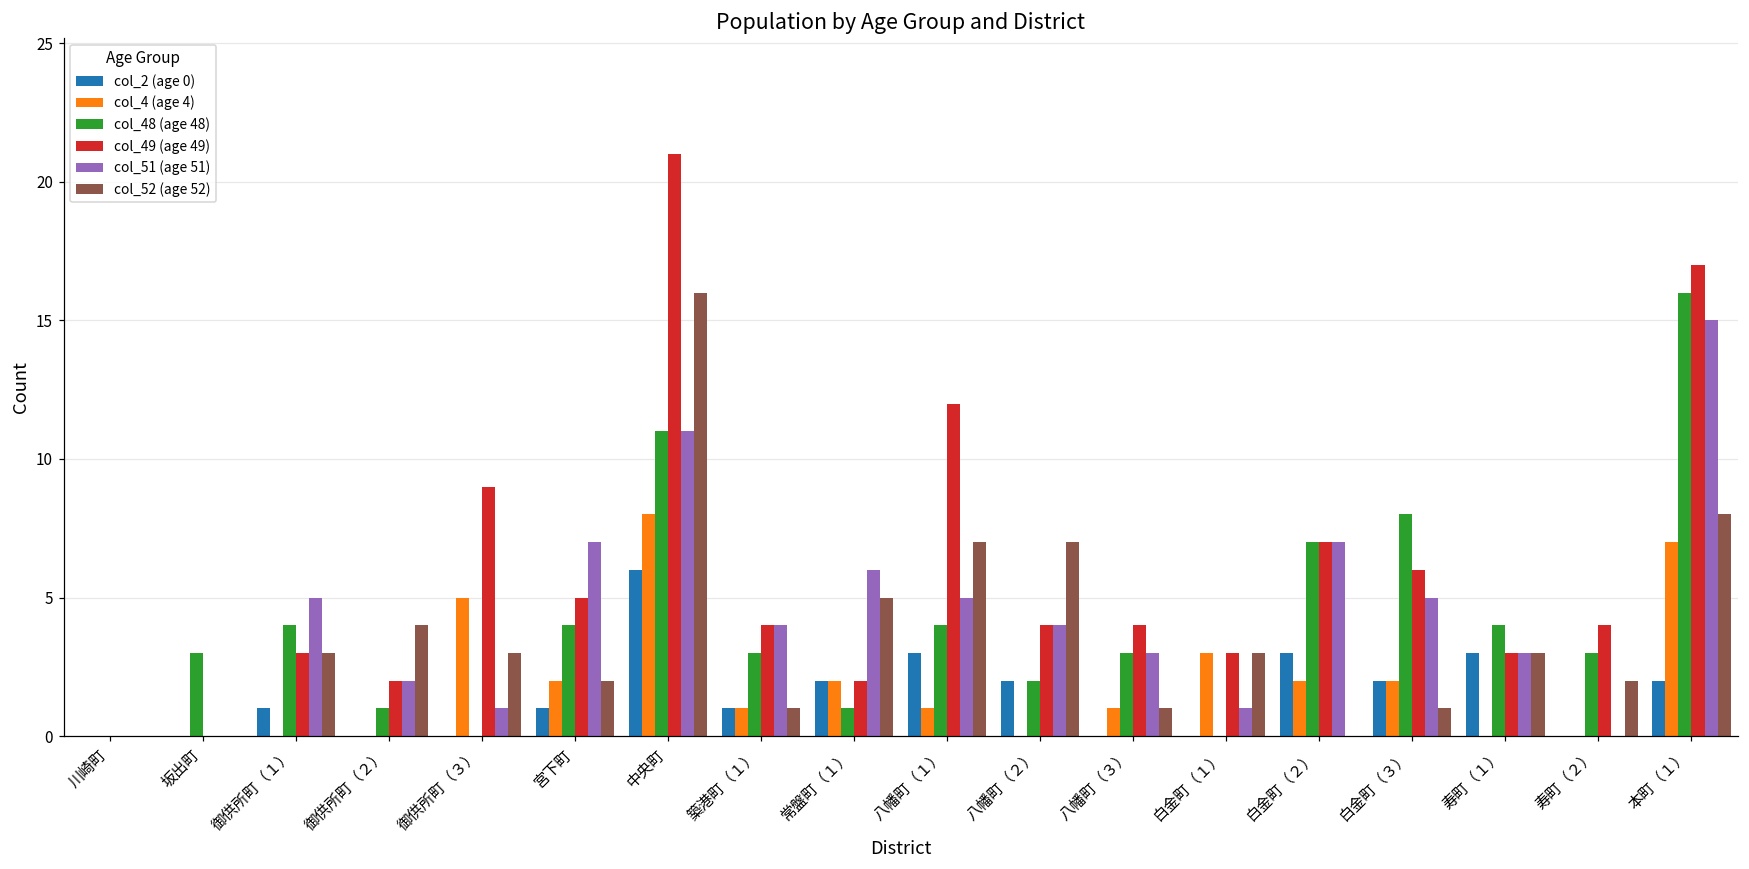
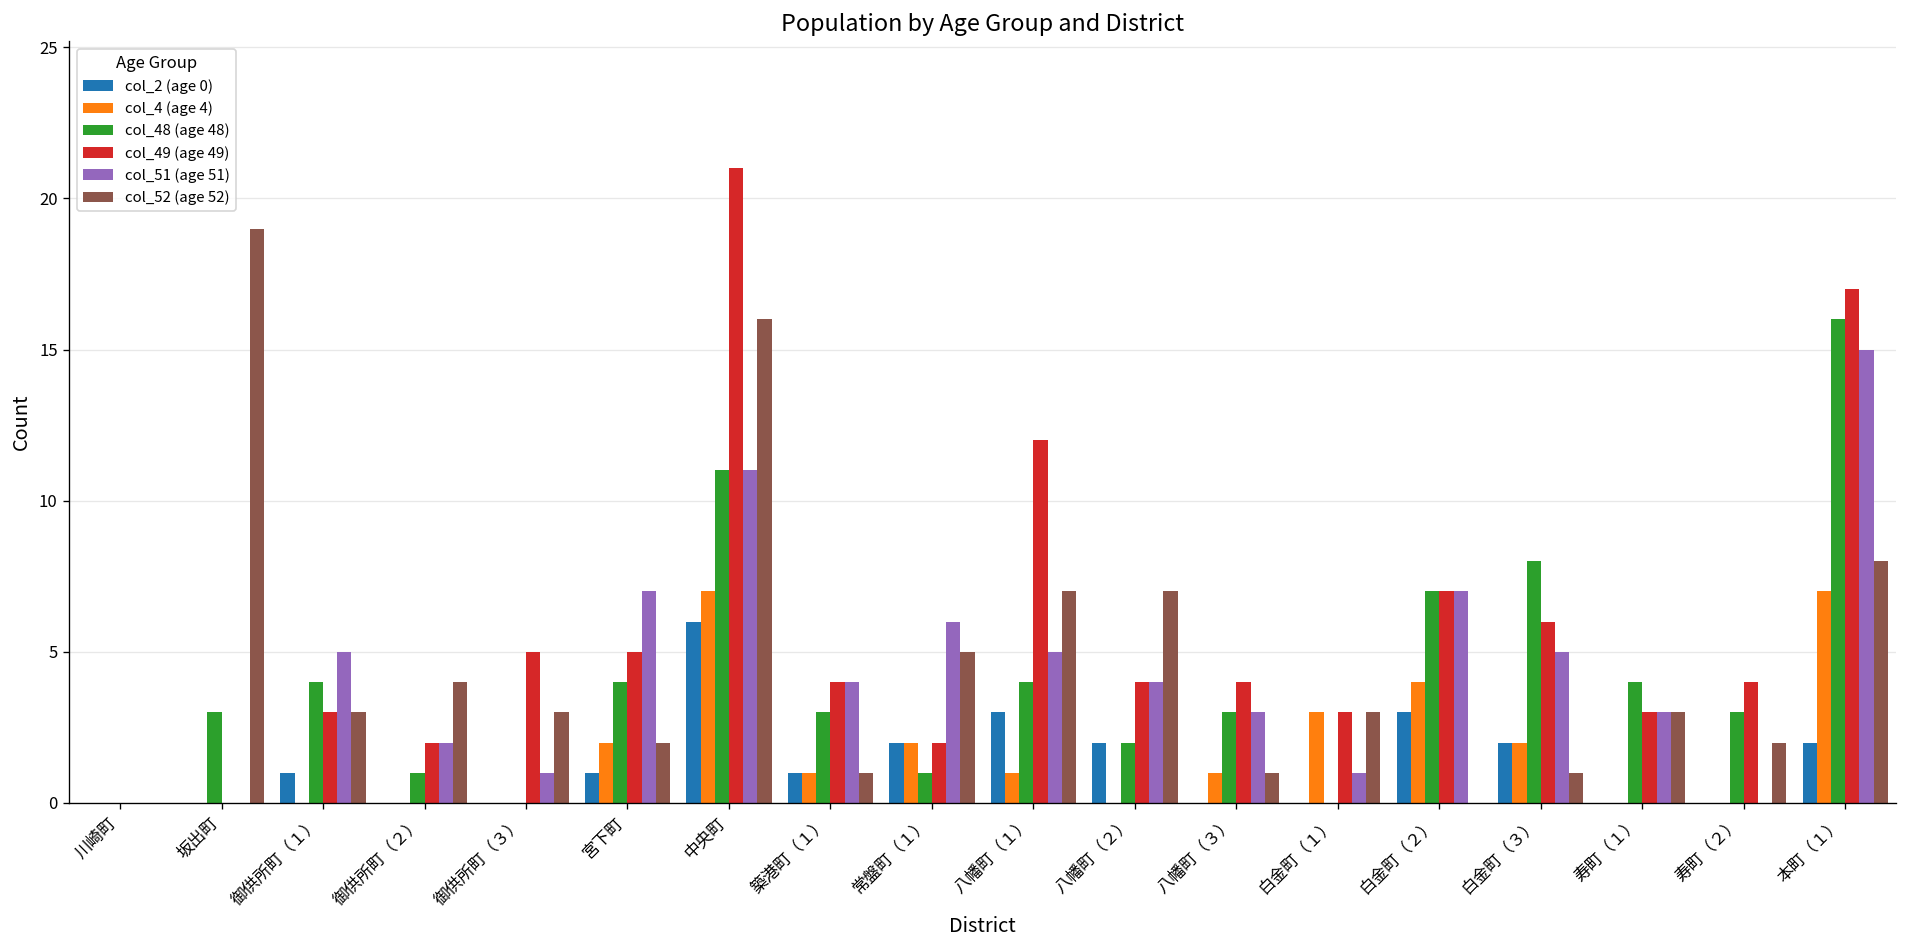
  {
    "col_2 (age 0)": {
      "川崎町": 0,
      "坂出町": 0,
      "御供所町（１）": 1,
      "御供所町（２）": 0,
      "御供所町（３）": 0,
      "宮下町": 1,
      "中央町": 6,
      "築港町（１）": 1,
      "常盤町（１）": 2,
      "八幡町（１）": 3,
      "八幡町（２）": 2,
      "八幡町（３）": 0,
      "白金町（１）": 0,
      "白金町（２）": 3,
      "白金町（３）": 2,
-     "寿町（１）": 3,
+     "寿町（１）": 0,
      "寿町（２）": 0,
      "本町（１）": 2
    },
    "col_4 (age 4)": {
      "川崎町": 0,
      "坂出町": 0,
      "御供所町（１）": 0,
      "御供所町（２）": 0,
-     "御供所町（３）": 5,
+     "御供所町（３）": 0,
      "宮下町": 2,
-     "中央町": 8,
+     "中央町": 7,
      "築港町（１）": 1,
      "常盤町（１）": 2,
      "八幡町（１）": 1,
      "八幡町（２）": 0,
      "八幡町（３）": 1,
      "白金町（１）": 3,
-     "白金町（２）": 2,
+     "白金町（２）": 4,
      "白金町（３）": 2,
      "寿町（１）": 0,
      "寿町（２）": 0,
      "本町（１）": 7
    },
    "col_48 (age 48)": {
      "川崎町": 0,
      "坂出町": 3,
      "御供所町（１）": 4,
      "御供所町（２）": 1,
      "御供所町（３）": 0,
      "宮下町": 4,
      "中央町": 11,
      "築港町（１）": 3,
      "常盤町（１）": 1,
      "八幡町（１）": 4,
      "八幡町（２）": 2,
      "八幡町（３）": 3,
      "白金町（１）": 0,
      "白金町（２）": 7,
      "白金町（３）": 8,
      "寿町（１）": 4,
      "寿町（２）": 3,
      "本町（１）": 16
    },
    "col_49 (age 49)": {
      "川崎町": 0,
      "坂出町": 0,
      "御供所町（１）": 3,
      "御供所町（２）": 2,
-     "御供所町（３）": 9,
+     "御供所町（３）": 5,
      "宮下町": 5,
      "中央町": 21,
      "築港町（１）": 4,
      "常盤町（１）": 2,
      "八幡町（１）": 12,
      "八幡町（２）": 4,
      "八幡町（３）": 4,
      "白金町（１）": 3,
      "白金町（２）": 7,
      "白金町（３）": 6,
      "寿町（１）": 3,
      "寿町（２）": 4,
      "本町（１）": 17
    },
    "col_51 (age 51)": {
      "川崎町": 0,
      "坂出町": 0,
      "御供所町（１）": 5,
      "御供所町（２）": 2,
      "御供所町（３）": 1,
      "宮下町": 7,
      "中央町": 11,
      "築港町（１）": 4,
      "常盤町（１）": 6,
      "八幡町（１）": 5,
      "八幡町（２）": 4,
      "八幡町（３）": 3,
      "白金町（１）": 1,
      "白金町（２）": 7,
      "白金町（３）": 5,
      "寿町（１）": 3,
      "寿町（２）": 0,
      "本町（１）": 15
    },
    "col_52 (age 52)": {
      "川崎町": 0,
-     "坂出町": 0,
+     "坂出町": 19,
      "御供所町（１）": 3,
      "御供所町（２）": 4,
      "御供所町（３）": 3,
      "宮下町": 2,
      "中央町": 16,
      "築港町（１）": 1,
      "常盤町（１）": 5,
      "八幡町（１）": 7,
      "八幡町（２）": 7,
      "八幡町（３）": 1,
      "白金町（１）": 3,
      "白金町（２）": 0,
      "白金町（３）": 1,
      "寿町（１）": 3,
      "寿町（２）": 2,
      "本町（１）": 8
    }
  }
